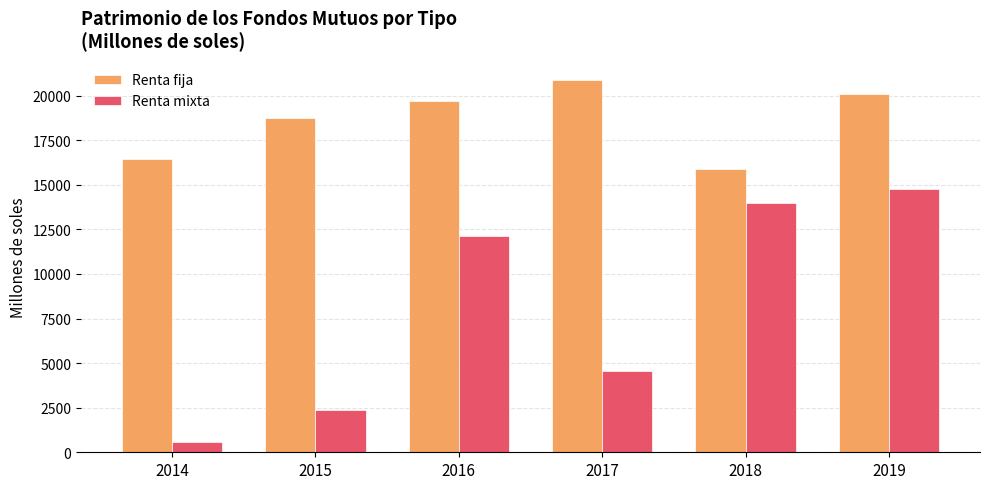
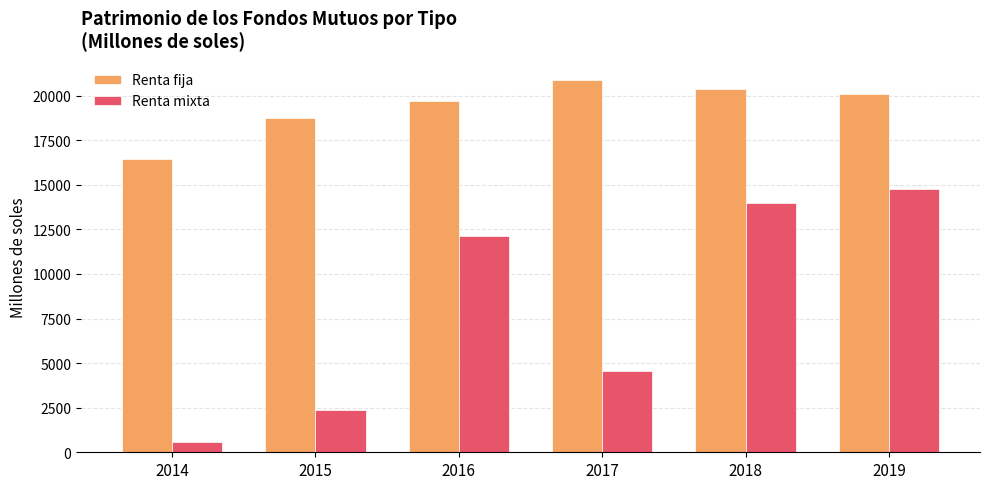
  {
    "Renta fija": {
      "2014": 16500,
      "2015": 18700,
      "2016": 19700,
      "2017": 20900,
-     "2018": 15900,
+     "2018": 20400,
      "2019": 20100
    },
    "Renta mixta": {
      "2014": 600,
      "2015": 2400,
      "2016": 12200,
      "2017": 4600,
      "2018": 14000,
      "2019": 14800
    }
  }
